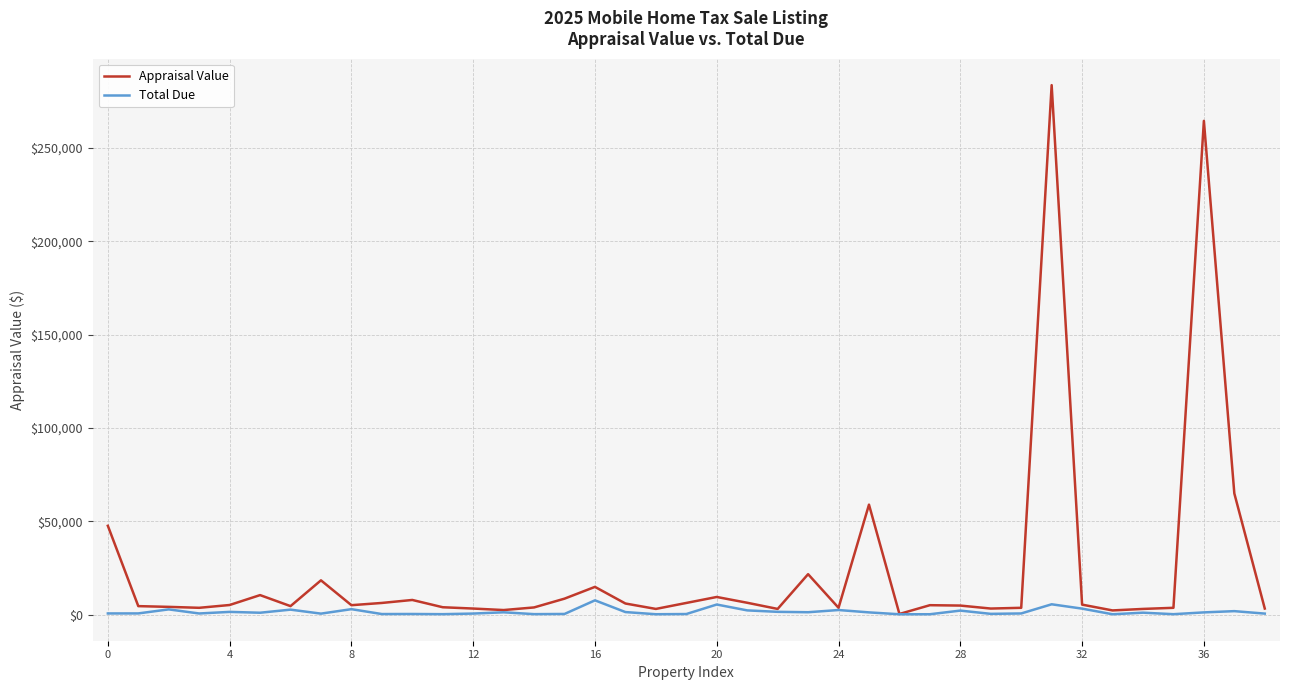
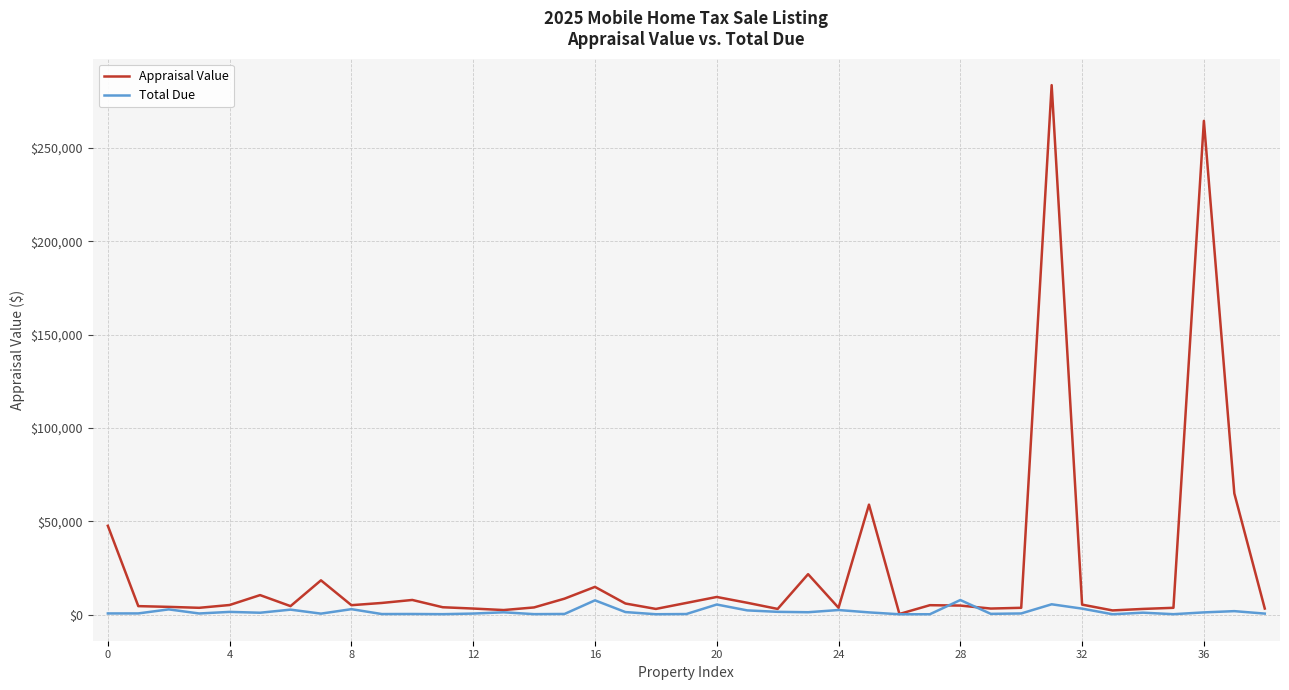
  {
    "Appraisal Value": {
      "0": "$48,000",
      "4": "$5,000",
      "8": "$5,000",
      "12": "$3,000",
      "16": "$15,000",
      "20": "$10,000",
      "28": "$5,000",
      "32": "$6,000",
      "36": "$264,000"
    },
    "Total Due": {
      "0": "$1,000",
      "4": "$2,000",
      "8": "$3,000",
      "12": "$1,000",
      "16": "$8,000",
      "20": "$6,000",
-     "28": "$2,000",
+     "28": "$8,000",
      "32": "$3,000",
      "36": "$1,000"
    }
  }
